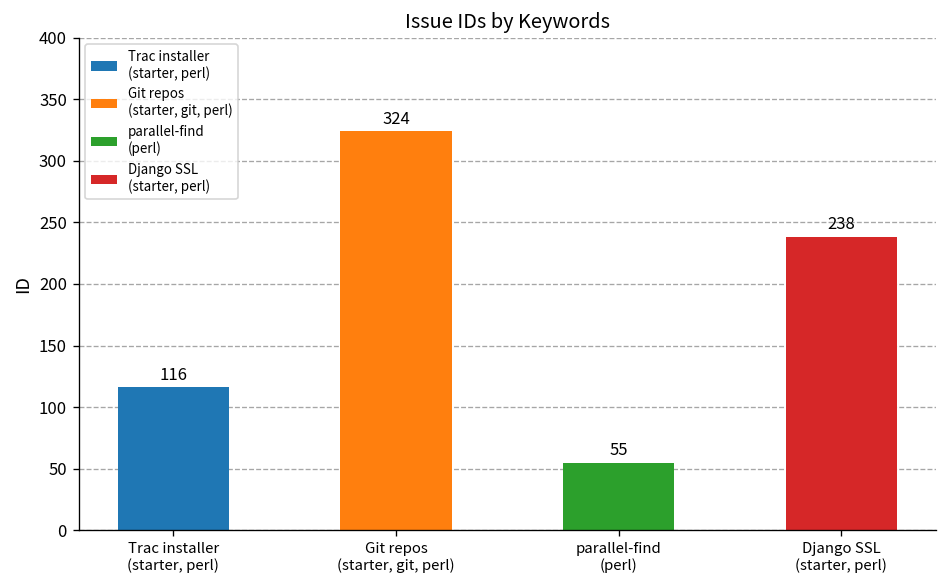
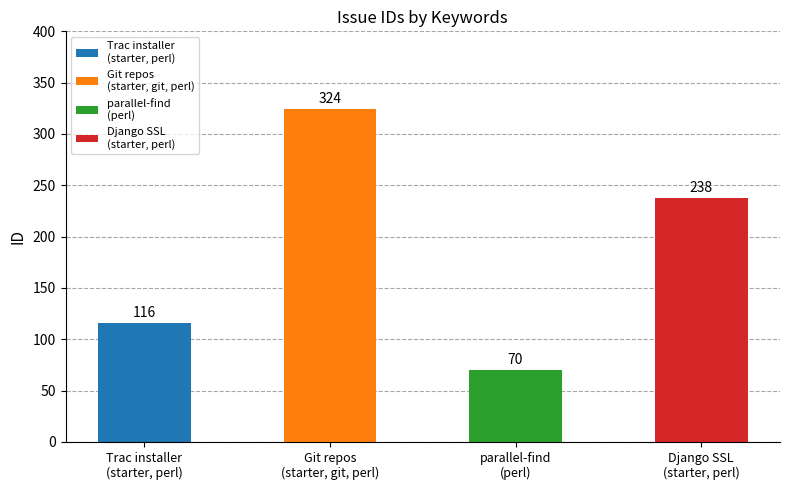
  {
    "Trac installer (starter, perl)": 116,
    "Git repos (starter, git, perl)": 324,
-   "parallel-find (perl)": 55,
+   "parallel-find (perl)": 70,
    "Django SSL (starter, perl)": 238
  }
